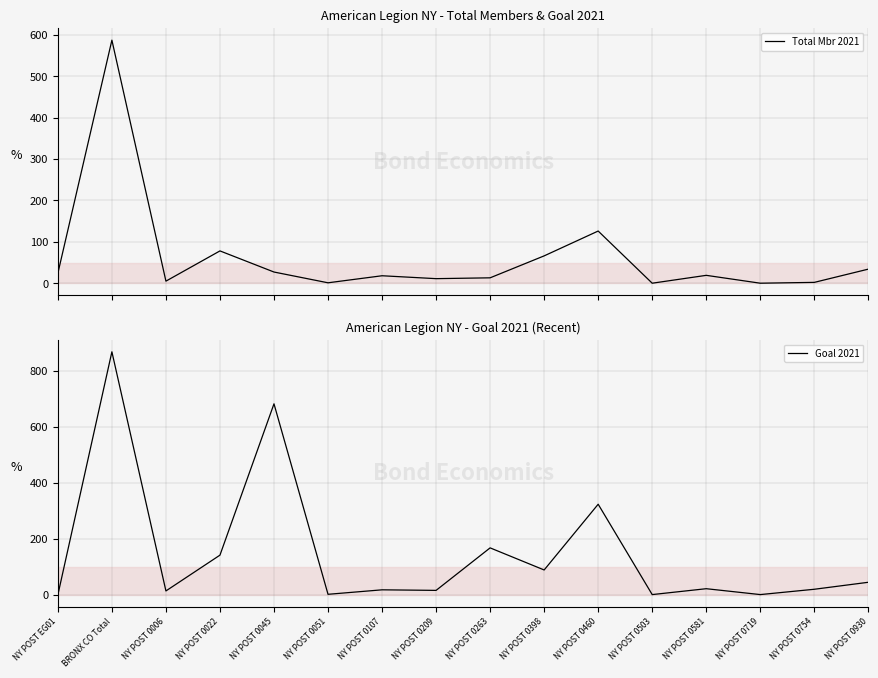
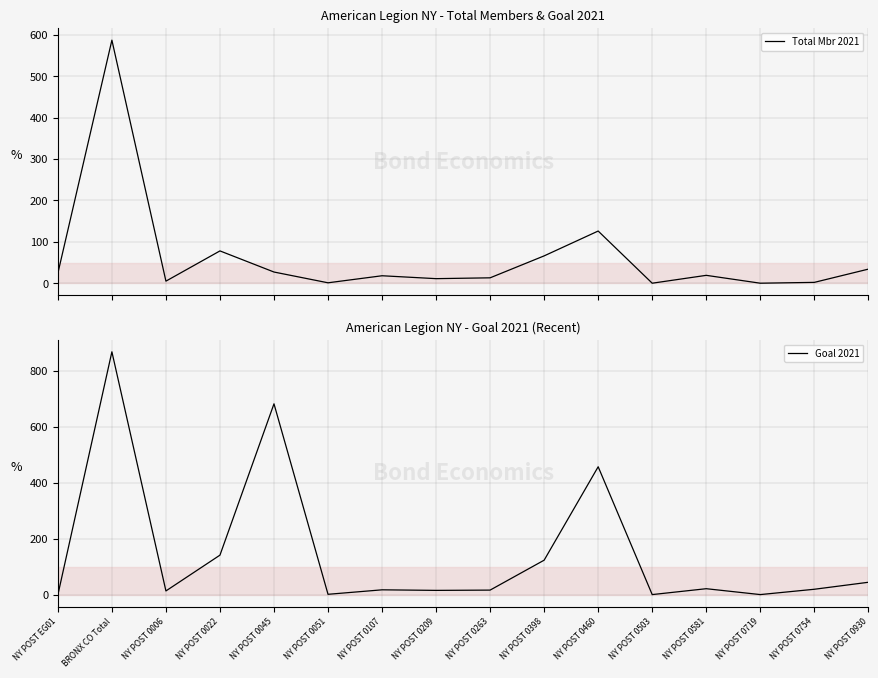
  {
    "American Legion NY - Goal 2021 (Recent)": {
      "NY POST EG01": 0,
      "BRONX CO Total": 870,
      "NY POST 0006": 10,
      "NY POST 0022": 140,
      "NY POST 0045": 680,
      "NY POST 0051": 0,
      "NY POST 0107": 20,
      "NY POST 0209": 20,
-     "NY POST 0263": 170,
-     "NY POST 0398": 90,
-     "NY POST 0460": 320,
+     "NY POST 0263": 20,
+     "NY POST 0398": 120,
+     "NY POST 0460": 460,
      "NY POST 0503": 0,
      "NY POST 0581": 20,
      "NY POST 0719": 0,
      "NY POST 0754": 20,
      "NY POST 0930": 50
    }
  }
